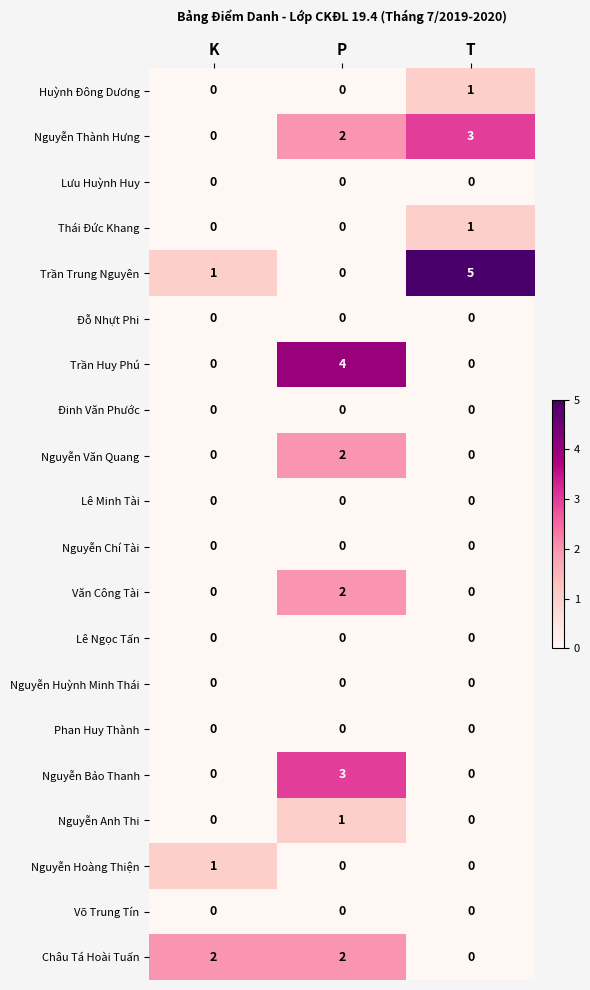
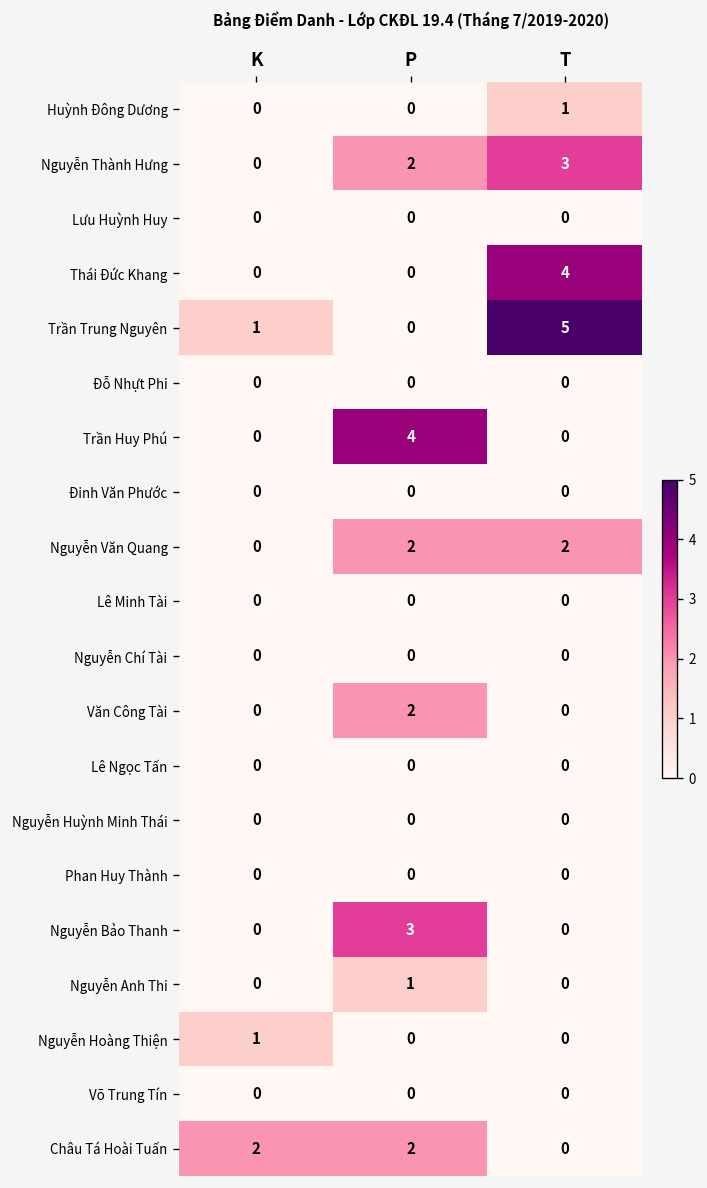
  {
    "Huỳnh Đông Dương": {
      "K": 0,
      "P": 0,
      "T": 1
    },
    "Nguyễn Thành Hưng": {
      "K": 0,
      "P": 2,
      "T": 3
    },
    "Lưu Huỳnh Huy": {
      "K": 0,
      "P": 0,
      "T": 0
    },
    "Thái Đức Khang": {
      "K": 0,
      "P": 0,
-     "T": 1
+     "T": 4
    },
    "Trần Trung Nguyên": {
      "K": 1,
      "P": 0,
      "T": 5
    },
    "Đỗ Nhựt Phi": {
      "K": 0,
      "P": 0,
      "T": 0
    },
    "Trần Huy Phú": {
      "K": 0,
      "P": 4,
      "T": 0
    },
    "Đinh Văn Phước": {
      "K": 0,
      "P": 0,
      "T": 0
    },
    "Nguyễn Văn Quang": {
      "K": 0,
      "P": 2,
-     "T": 0
+     "T": 2
    },
    "Lê Minh Tài": {
      "K": 0,
      "P": 0,
      "T": 0
    },
    "Nguyễn Chí Tài": {
      "K": 0,
      "P": 0,
      "T": 0
    },
    "Văn Công Tài": {
      "K": 0,
      "P": 2,
      "T": 0
    },
    "Lê Ngọc Tấn": {
      "K": 0,
      "P": 0,
      "T": 0
    },
    "Nguyễn Huỳnh Minh Thái": {
      "K": 0,
      "P": 0,
      "T": 0
    },
    "Phan Huy Thành": {
      "K": 0,
      "P": 0,
      "T": 0
    },
    "Nguyễn Bảo Thanh": {
      "K": 0,
      "P": 3,
      "T": 0
    },
    "Nguyễn Anh Thi": {
      "K": 0,
      "P": 1,
      "T": 0
    },
    "Nguyễn Hoàng Thiện": {
      "K": 1,
      "P": 0,
      "T": 0
    },
    "Võ Trung Tín": {
      "K": 0,
      "P": 0,
      "T": 0
    },
    "Châu Tá Hoài Tuấn": {
      "K": 2,
      "P": 2,
      "T": 0
    }
  }
